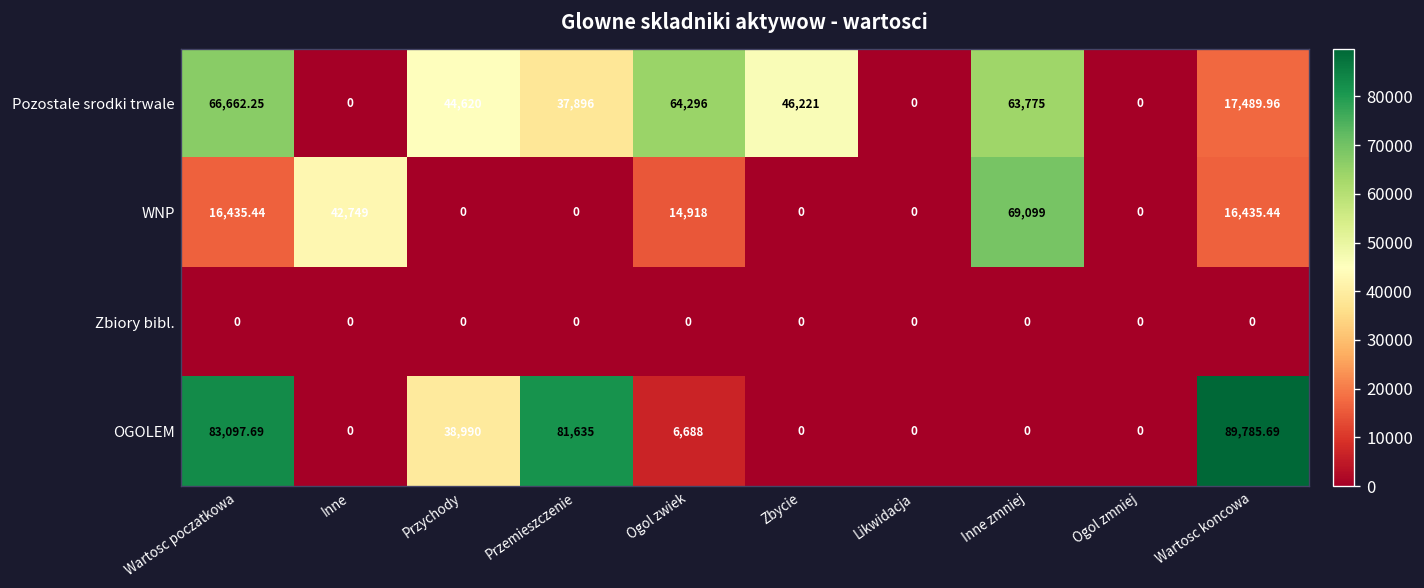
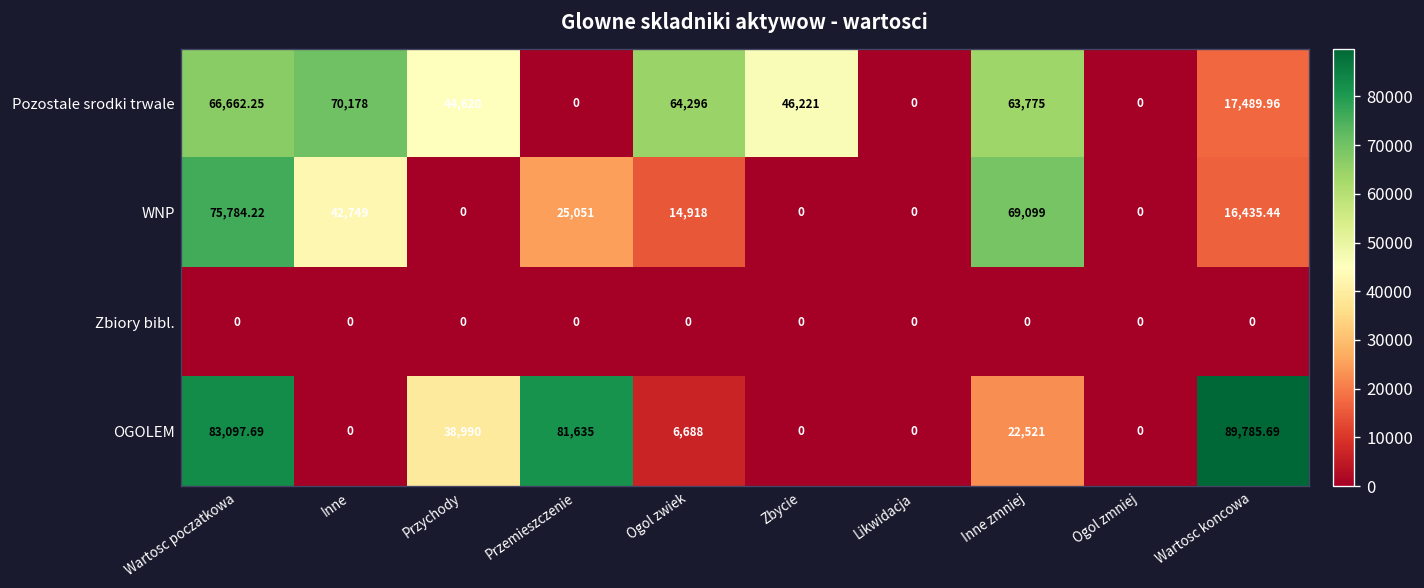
  {
    "Pozostale srodki trwale": {
      "Wartosc poczatkowa": "66,662.25",
-     "Inne": "0",
+     "Inne": "70,178",
      "Przychody": "44,620",
-     "Przemieszczenie": "37,896",
+     "Przemieszczenie": "0",
      "Ogol zwiek": "64,296",
      "Zbycie": "46,221",
      "Likwidacja": "0",
      "Inne zmniej": "63,775",
      "Ogol zmniej": "0",
      "Wartosc koncowa": "17,489.96"
    },
    "WNP": {
-     "Wartosc poczatkowa": "16,435.44",
+     "Wartosc poczatkowa": "75,784.22",
      "Inne": "42,749",
      "Przychody": "0",
-     "Przemieszczenie": "0",
+     "Przemieszczenie": "25,051",
      "Ogol zwiek": "14,918",
      "Zbycie": "0",
      "Likwidacja": "0",
      "Inne zmniej": "69,099",
      "Ogol zmniej": "0",
      "Wartosc koncowa": "16,435.44"
    },
    "Zbiory bibl.": {
      "Wartosc poczatkowa": "0",
      "Inne": "0",
      "Przychody": "0",
      "Przemieszczenie": "0",
      "Ogol zwiek": "0",
      "Zbycie": "0",
      "Likwidacja": "0",
      "Inne zmniej": "0",
      "Ogol zmniej": "0",
      "Wartosc koncowa": "0"
    },
    "OGOLEM": {
      "Wartosc poczatkowa": "83,097.69",
      "Inne": "0",
      "Przychody": "38,990",
      "Przemieszczenie": "81,635",
      "Ogol zwiek": "6,688",
      "Zbycie": "0",
      "Likwidacja": "0",
-     "Inne zmniej": "0",
+     "Inne zmniej": "22,521",
      "Ogol zmniej": "0",
      "Wartosc koncowa": "89,785.69"
    }
  }
